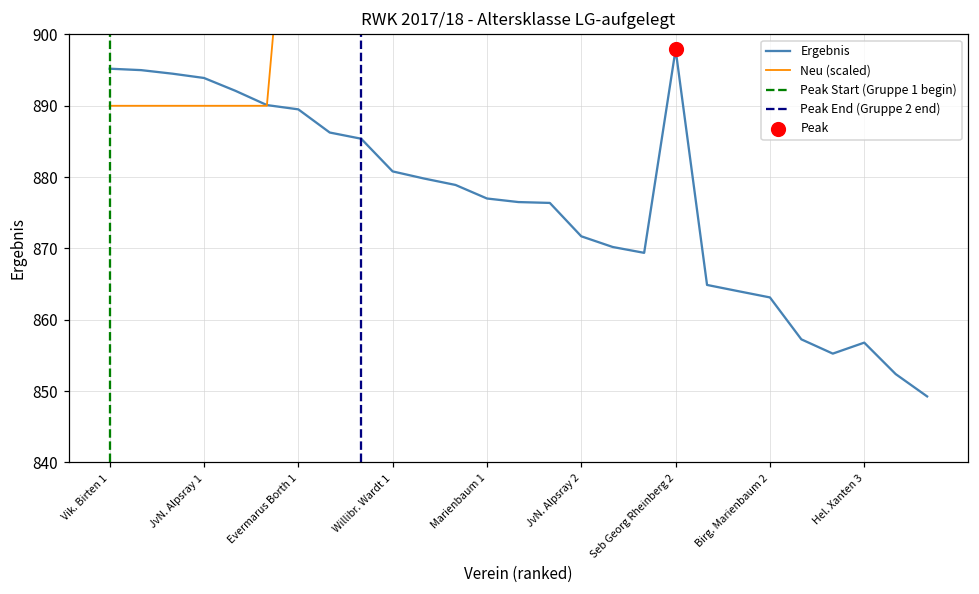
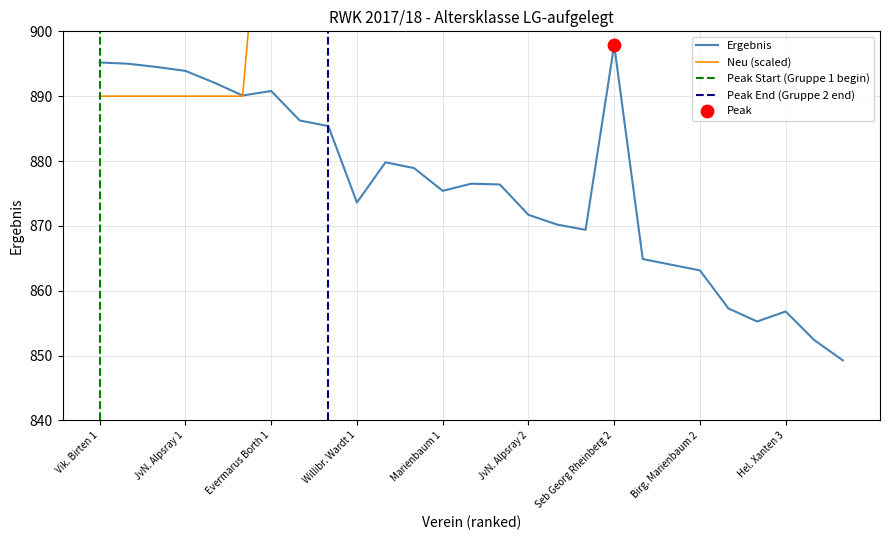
  {
    "Ergebnis": {
      "Vik. Birten 1": 895,
      "JvN. Alpsray 1": 894,
-     "Evermarus Borth 1": 890,
-     "Willibr. Wardt 1": 881,
-     "Marienbaum 1": 877,
+     "Evermarus Borth 1": 891,
+     "Willibr. Wardt 1": 874,
+     "Marienbaum 1": 875,
      "JvN. Alpsray 2": 872,
      "Birg. Marienbaum 2": 863,
      "Hel. Xanten 3": 857
    },
    "Neu (scaled)": {
      "Vik. Birten 1": 890,
      "JvN. Alpsray 1": 890
    }
  }
